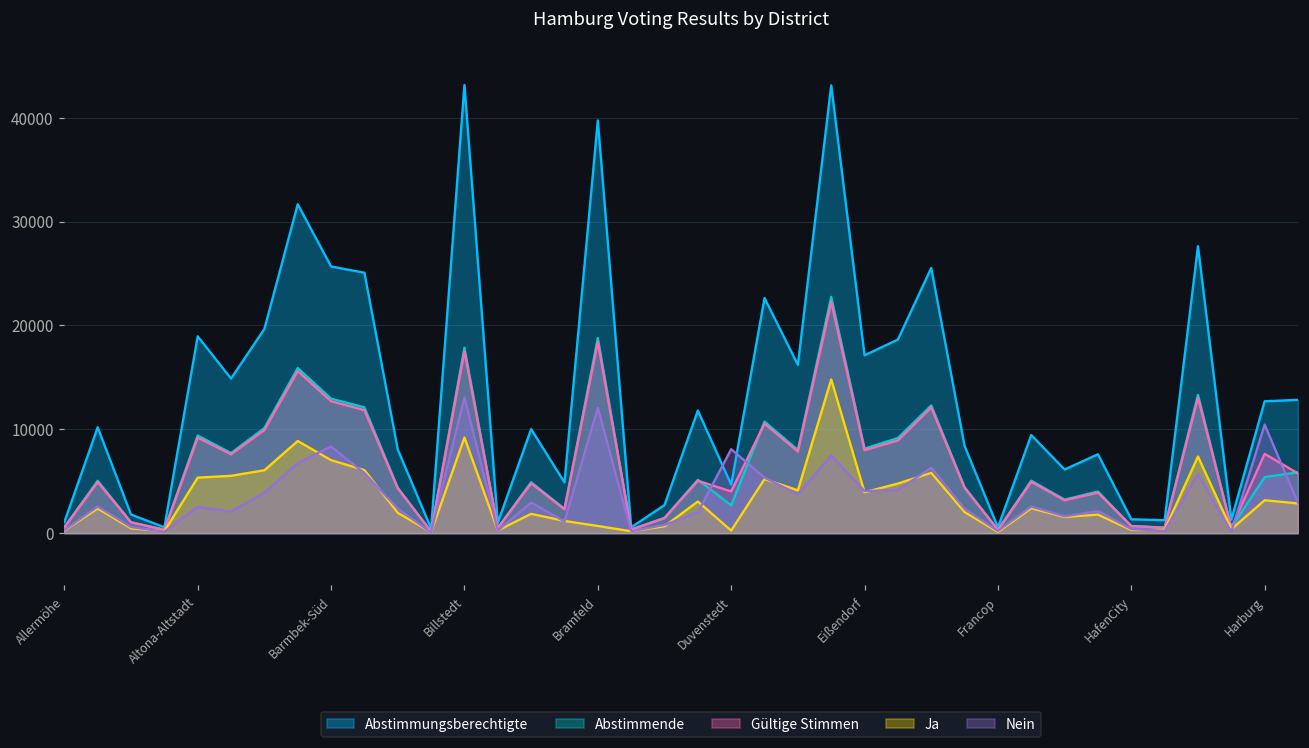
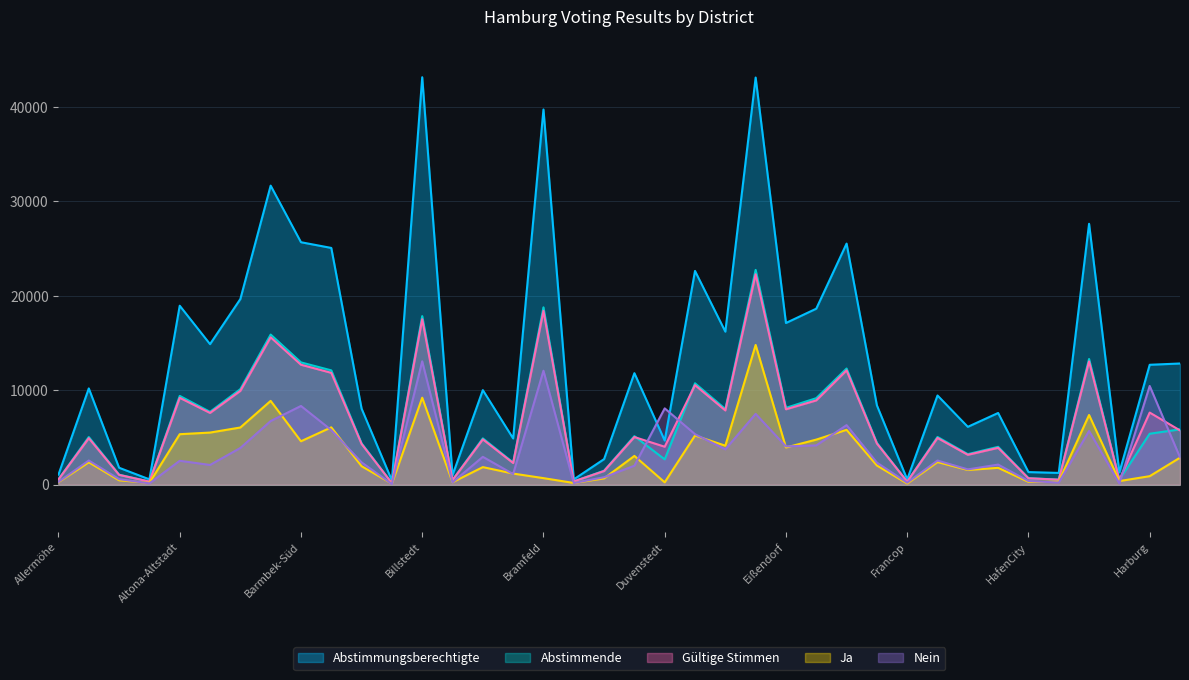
  {
    "Gültige Stimmen": {
      "Billstedt": 18000,
      "Bramfeld": 18000,
      "Duvenstedt": 4000,
      "Harburg": 8000
    },
    "Ja": {
      "Altona-Altstadt": 5000,
-     "Barmbek-Süd": 7000,
+     "Barmbek-Süd": 5000,
      "Billstedt": 9000,
      "Bramfeld": 1000,
      "Duvenstedt": 0,
-     "Harburg": 3000
+     "Harburg": 1000
    },
    "Nein": {
      "Altona-Altstadt": 3000,
      "Barmbek-Süd": 8000,
      "Billstedt": 13000,
      "Bramfeld": 12000,
      "Duvenstedt": 8000,
      "Harburg": 10000
    }
  }
